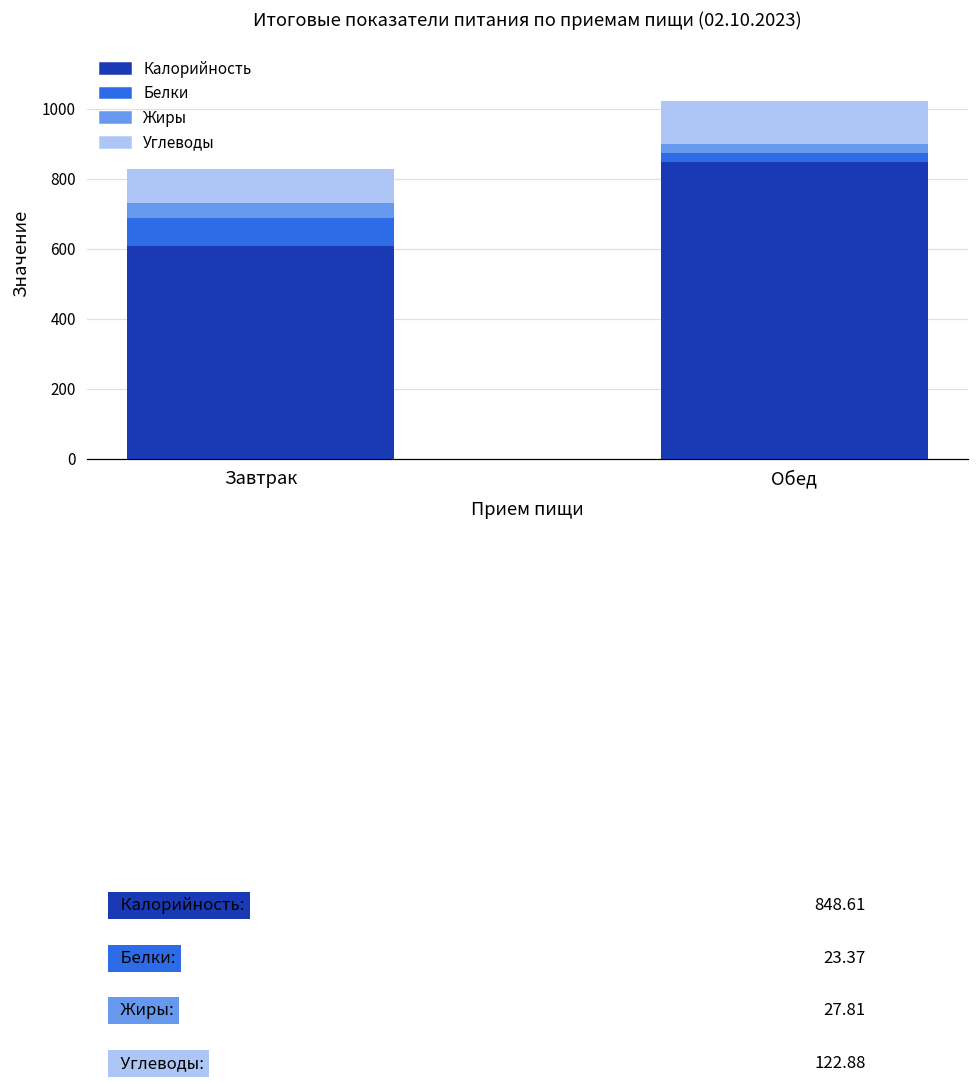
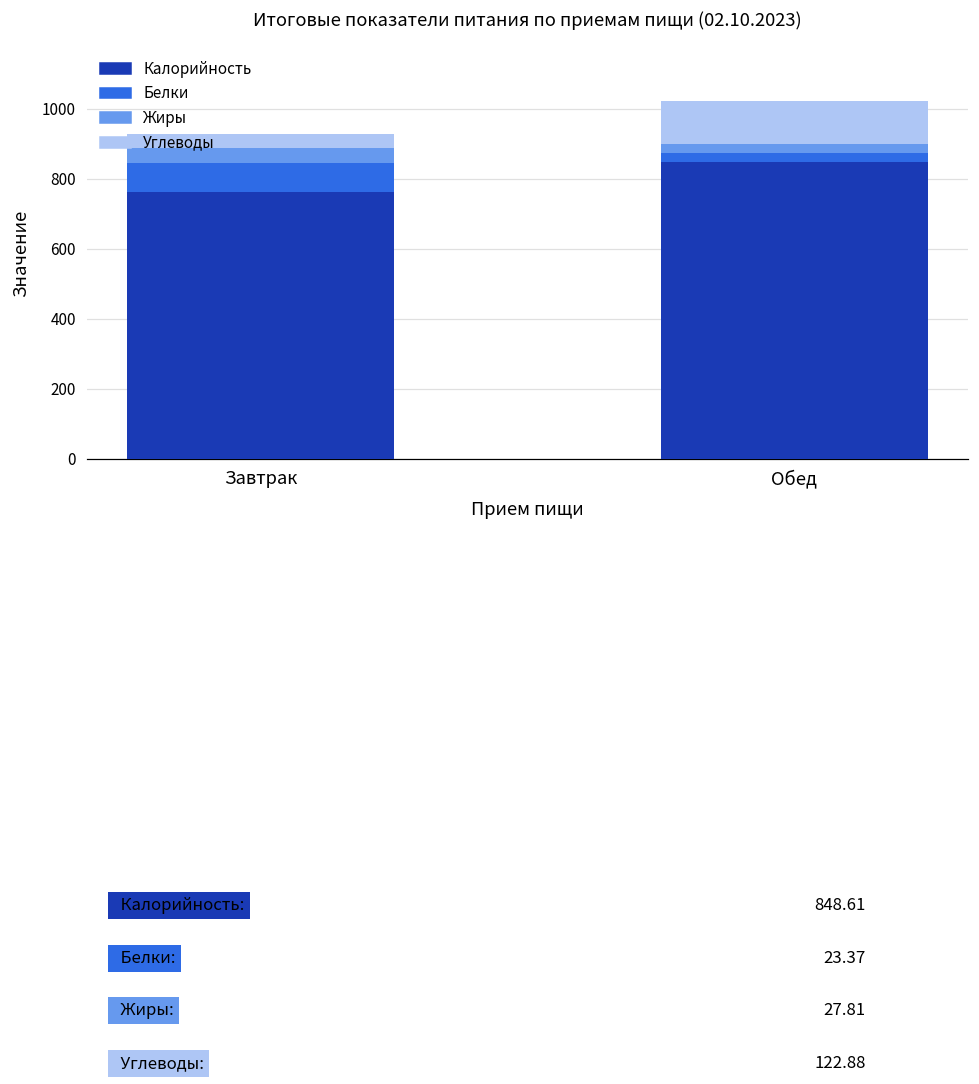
  {
    "Калорийность": {
-     "Завтрак": 610,
+     "Завтрак": 760,
      "Обед": 850
    },
    "Белки": {
      "Завтрак": 80,
      "Обед": 20
    },
    "Жиры": {
      "Завтрак": 40,
      "Обед": 30
    },
    "Углеводы": {
-     "Завтрак": 90,
+     "Завтрак": 40,
      "Обед": 120
    }
  }
